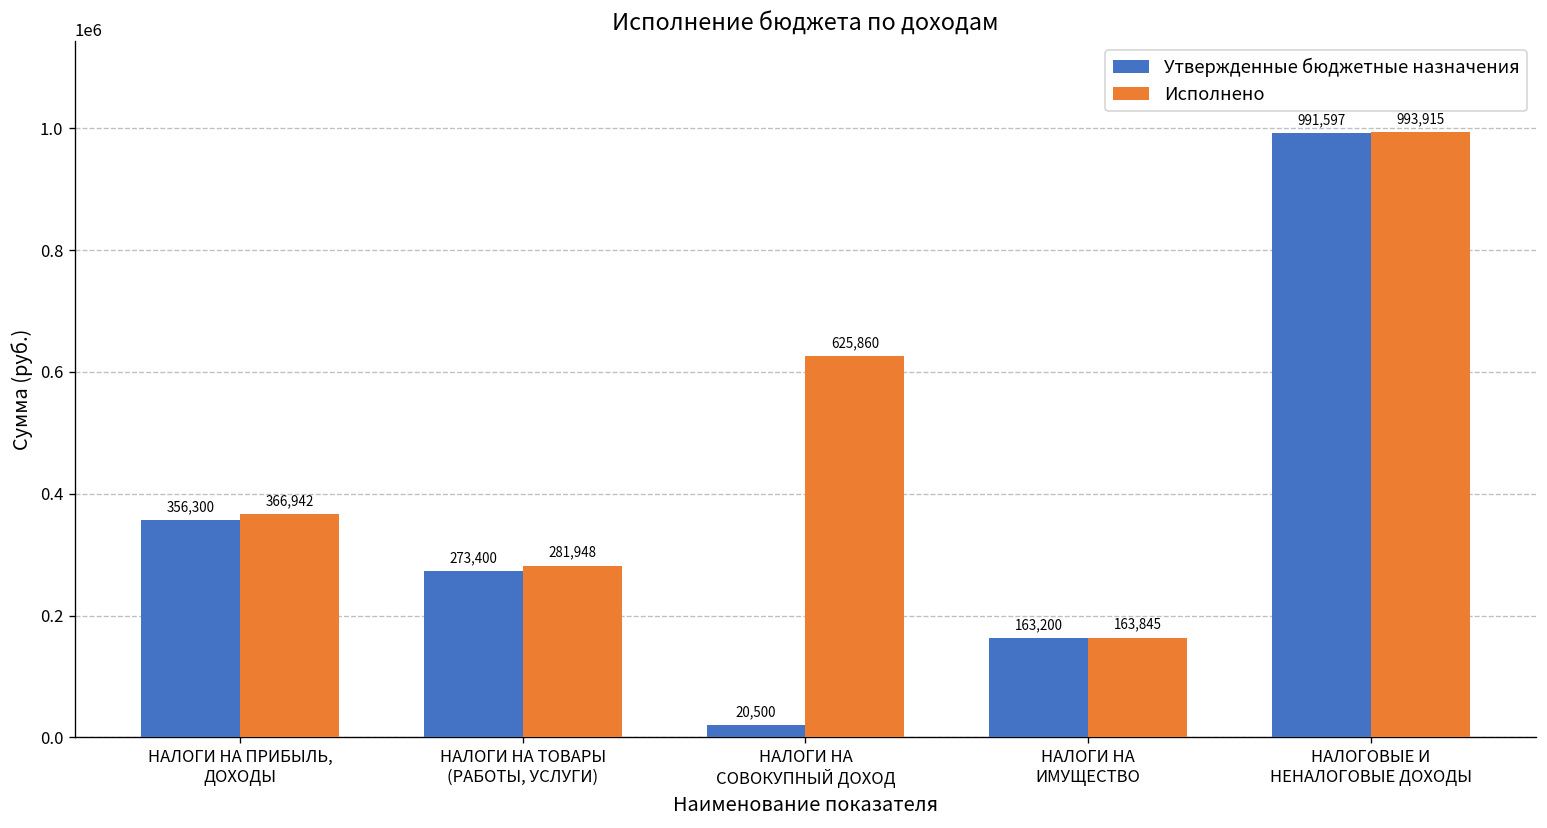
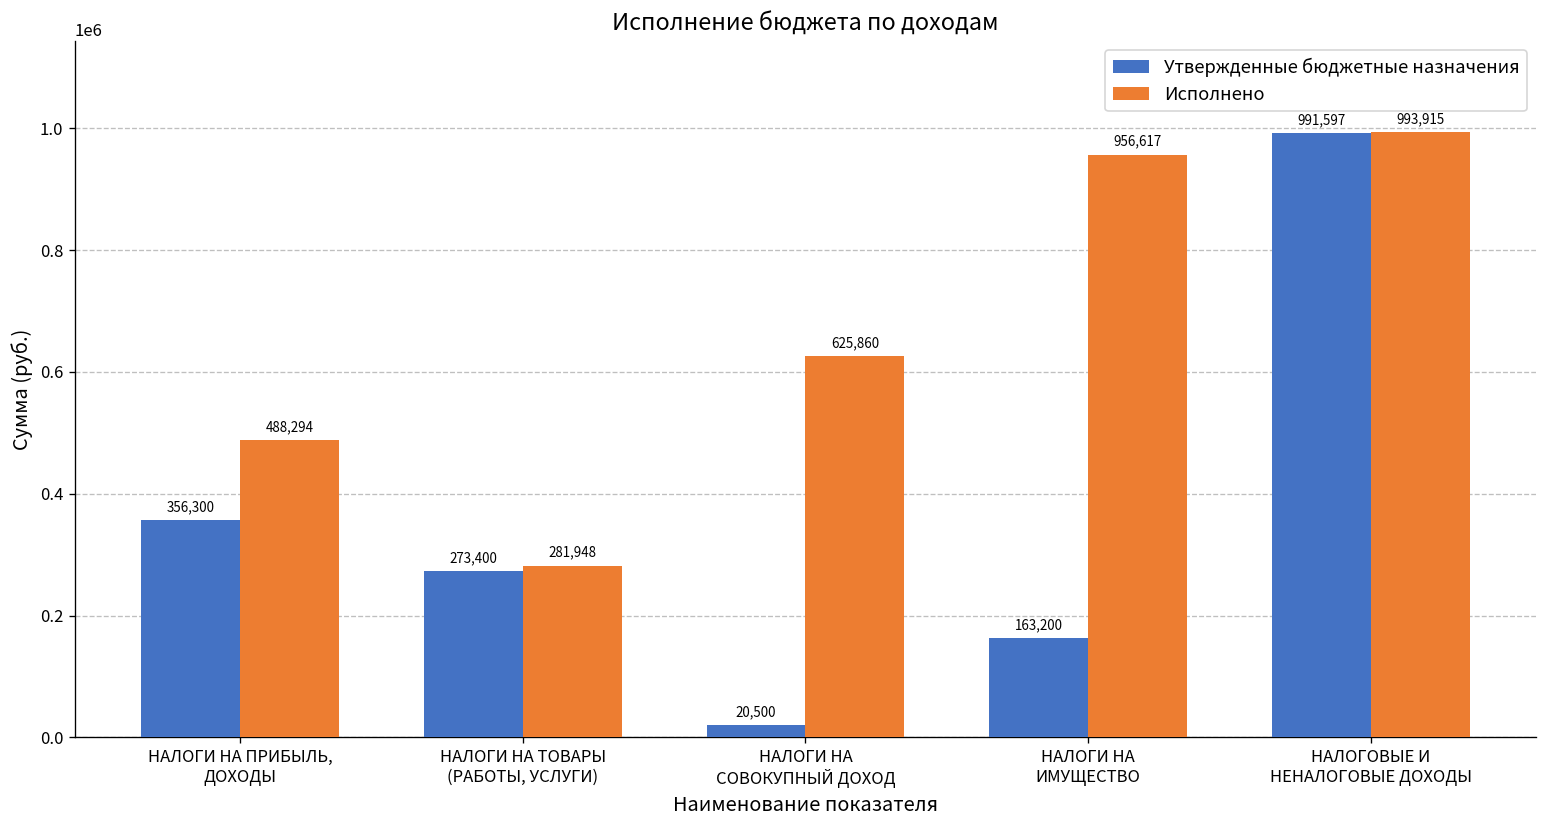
  {
    "Утвержденные бюджетные назначения": {
      "НАЛОГИ НА ПРИБЫЛЬ, ДОХОДЫ": "356,300",
      "НАЛОГИ НА ТОВАРЫ (РАБОТЫ, УСЛУГИ)": "273,400",
      "НАЛОГИ НА СОВОКУПНЫЙ ДОХОД": "20,500",
      "НАЛОГИ НА ИМУЩЕСТВО": "163,200"
    },
    "Исполнено": {
-     "НАЛОГИ НА ПРИБЫЛЬ, ДОХОДЫ": "366,942",
+     "НАЛОГИ НА ПРИБЫЛЬ, ДОХОДЫ": "488,294",
      "НАЛОГИ НА ТОВАРЫ (РАБОТЫ, УСЛУГИ)": "281,948",
      "НАЛОГИ НА СОВОКУПНЫЙ ДОХОД": "625,860",
-     "НАЛОГИ НА ИМУЩЕСТВО": "163,845"
+     "НАЛОГИ НА ИМУЩЕСТВО": "956,617"
    }
  }
